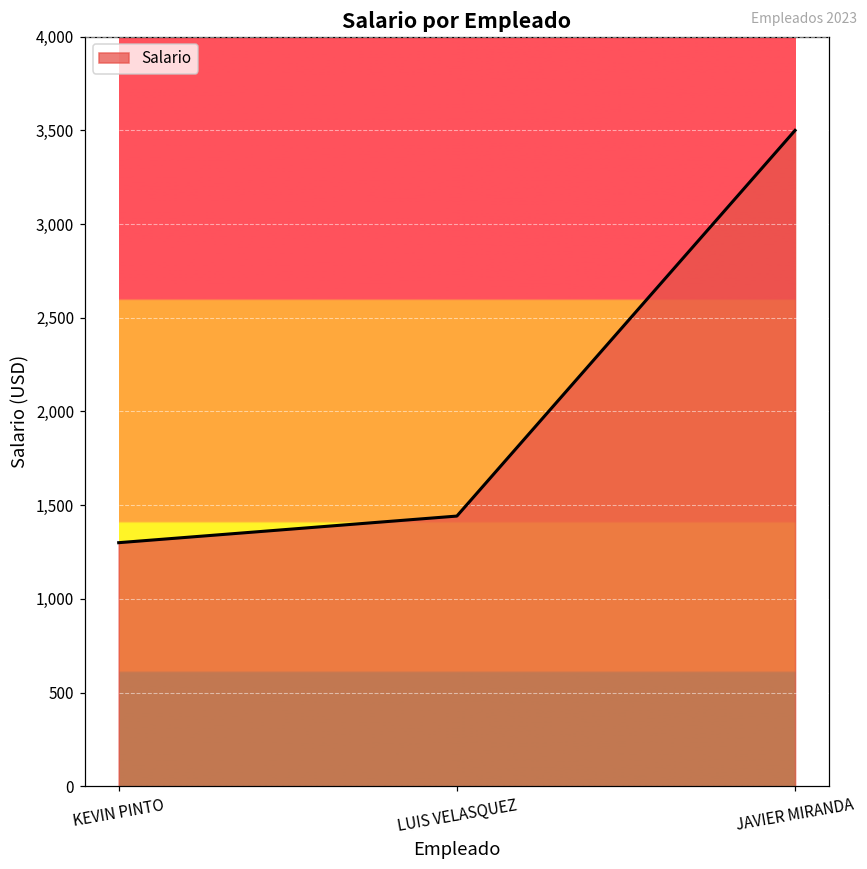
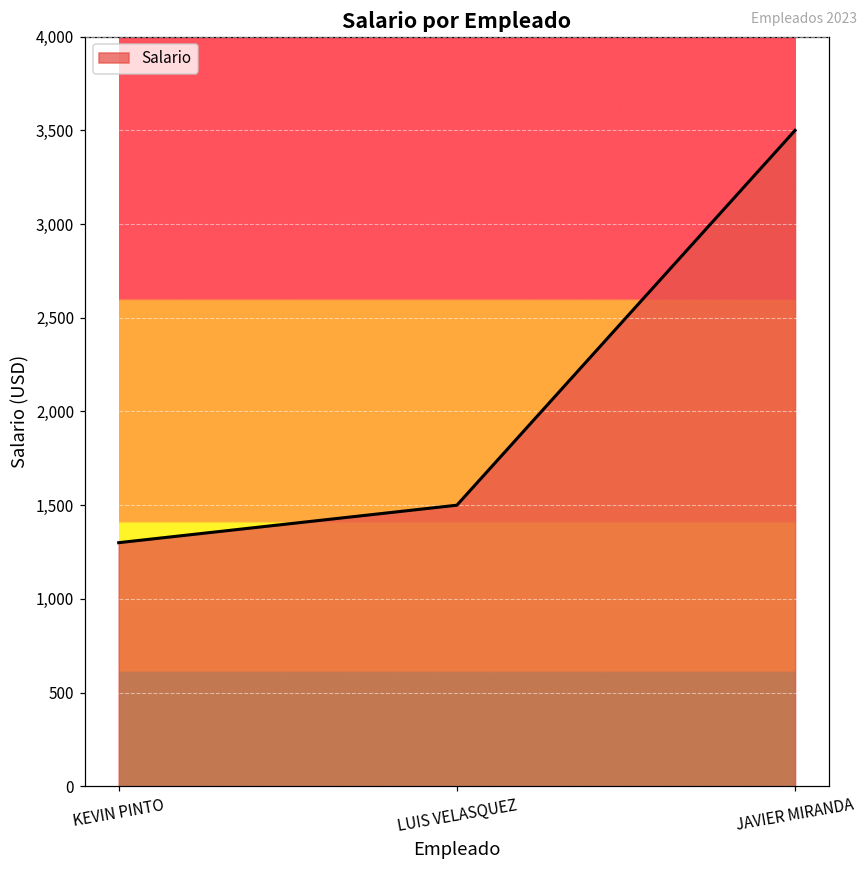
  {
    "KEVIN PINTO": "1,300",
-   "LUIS VELASQUEZ": "1,440",
+   "LUIS VELASQUEZ": "1,500",
    "JAVIER MIRANDA": "3,500"
  }
